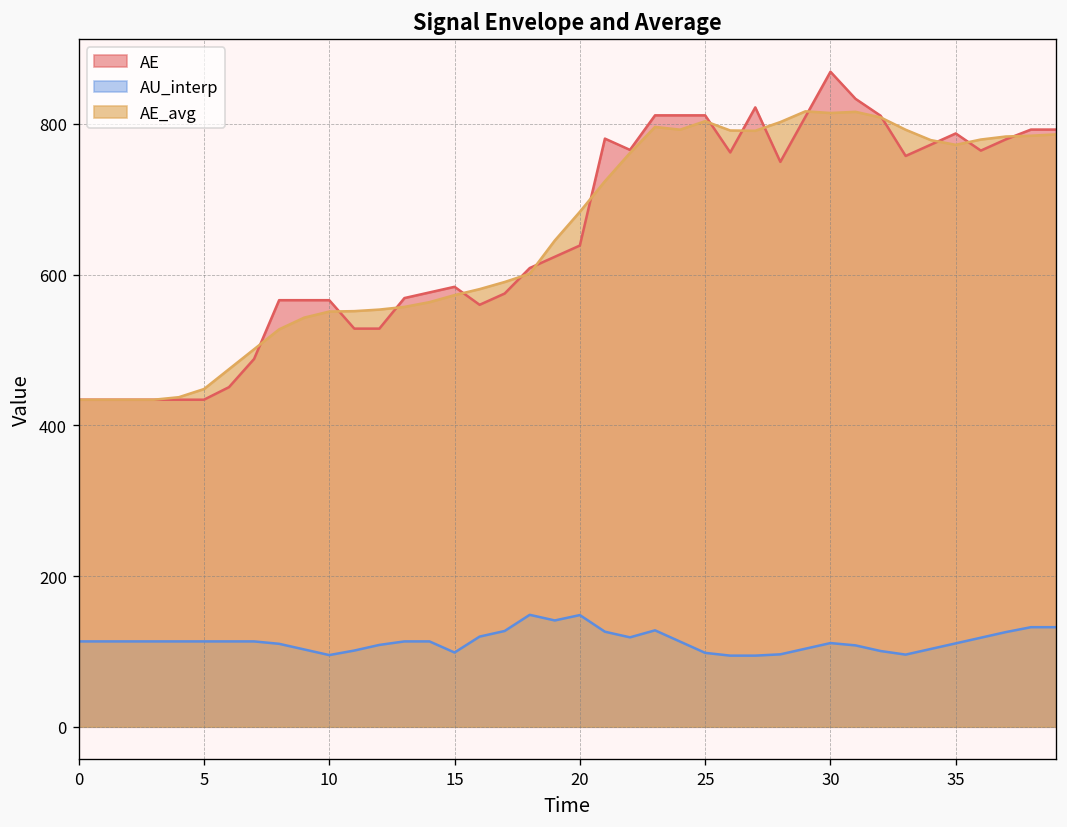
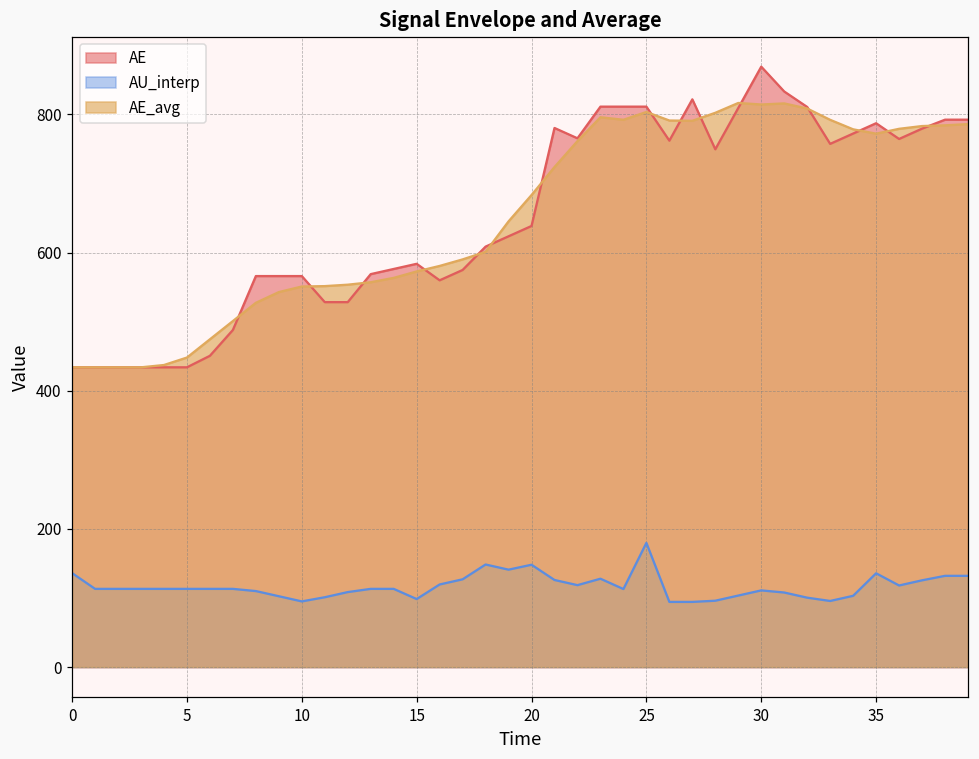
  {
    "AU_interp": {
-     "0": 110,
+     "0": 140,
      "5": 110,
      "10": 100,
      "15": 100,
      "20": 150,
-     "25": 100,
+     "25": 180,
      "30": 110,
-     "35": 110
+     "35": 140
    }
  }
